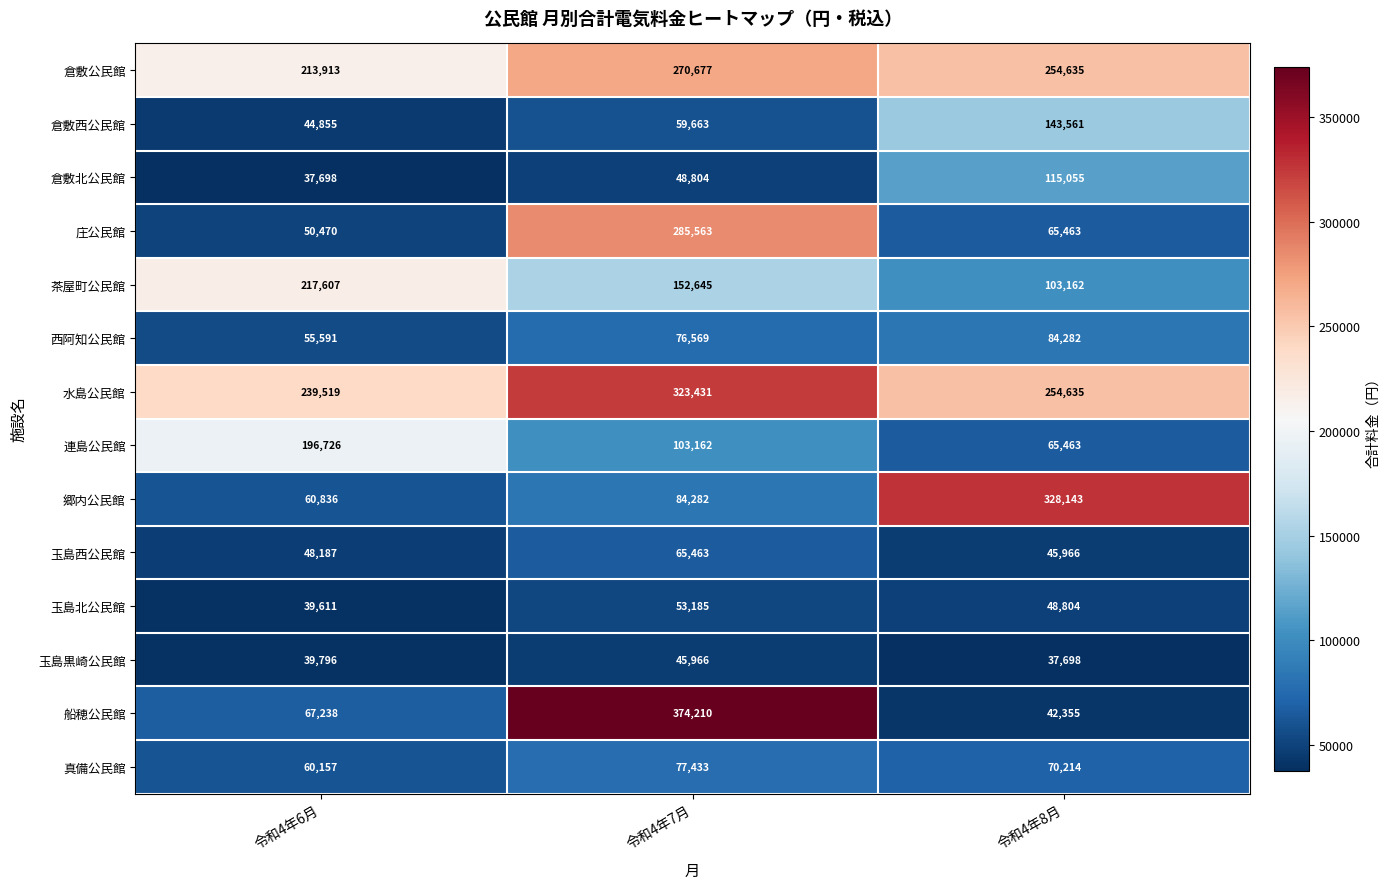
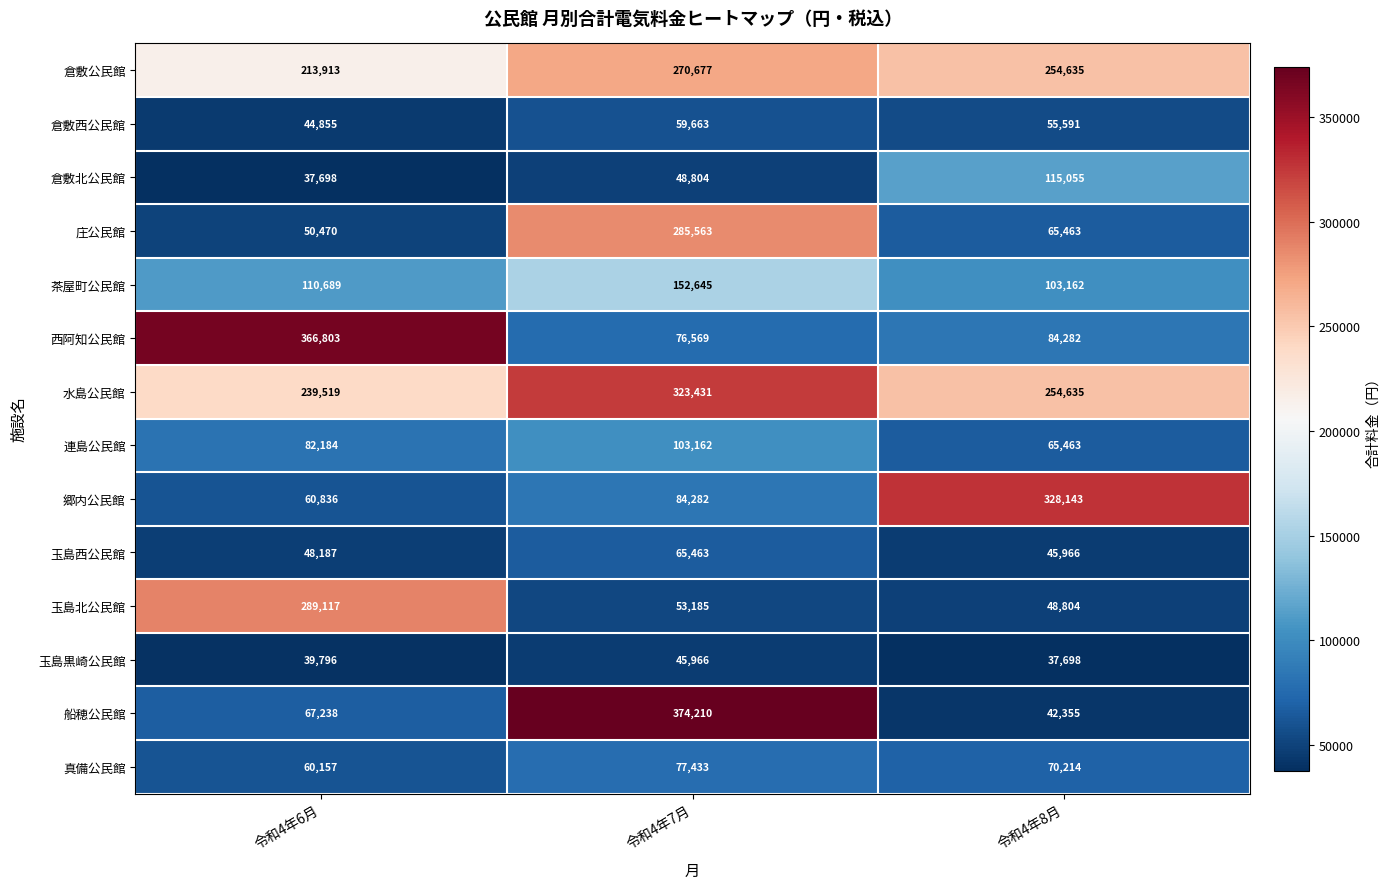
  {
    "倉敷公民館": {
      "令和4年6月": "213,913",
      "令和4年7月": "270,677",
      "令和4年8月": "254,635"
    },
    "倉敷西公民館": {
      "令和4年6月": "44,855",
      "令和4年7月": "59,663",
-     "令和4年8月": "143,561"
+     "令和4年8月": "55,591"
    },
    "倉敷北公民館": {
      "令和4年6月": "37,698",
      "令和4年7月": "48,804",
      "令和4年8月": "115,055"
    },
    "庄公民館": {
      "令和4年6月": "50,470",
      "令和4年7月": "285,563",
      "令和4年8月": "65,463"
    },
    "茶屋町公民館": {
-     "令和4年6月": "217,607",
+     "令和4年6月": "110,689",
      "令和4年7月": "152,645",
      "令和4年8月": "103,162"
    },
    "西阿知公民館": {
-     "令和4年6月": "55,591",
+     "令和4年6月": "366,803",
      "令和4年7月": "76,569",
      "令和4年8月": "84,282"
    },
    "水島公民館": {
      "令和4年6月": "239,519",
      "令和4年7月": "323,431",
      "令和4年8月": "254,635"
    },
    "連島公民館": {
-     "令和4年6月": "196,726",
+     "令和4年6月": "82,184",
      "令和4年7月": "103,162",
      "令和4年8月": "65,463"
    },
    "郷内公民館": {
      "令和4年6月": "60,836",
      "令和4年7月": "84,282",
      "令和4年8月": "328,143"
    },
    "玉島西公民館": {
      "令和4年6月": "48,187",
      "令和4年7月": "65,463",
      "令和4年8月": "45,966"
    },
    "玉島北公民館": {
-     "令和4年6月": "39,611",
+     "令和4年6月": "289,117",
      "令和4年7月": "53,185",
      "令和4年8月": "48,804"
    },
    "玉島黒崎公民館": {
      "令和4年6月": "39,796",
      "令和4年7月": "45,966",
      "令和4年8月": "37,698"
    },
    "船穂公民館": {
      "令和4年6月": "67,238",
      "令和4年7月": "374,210",
      "令和4年8月": "42,355"
    },
    "真備公民館": {
      "令和4年6月": "60,157",
      "令和4年7月": "77,433",
      "令和4年8月": "70,214"
    }
  }
